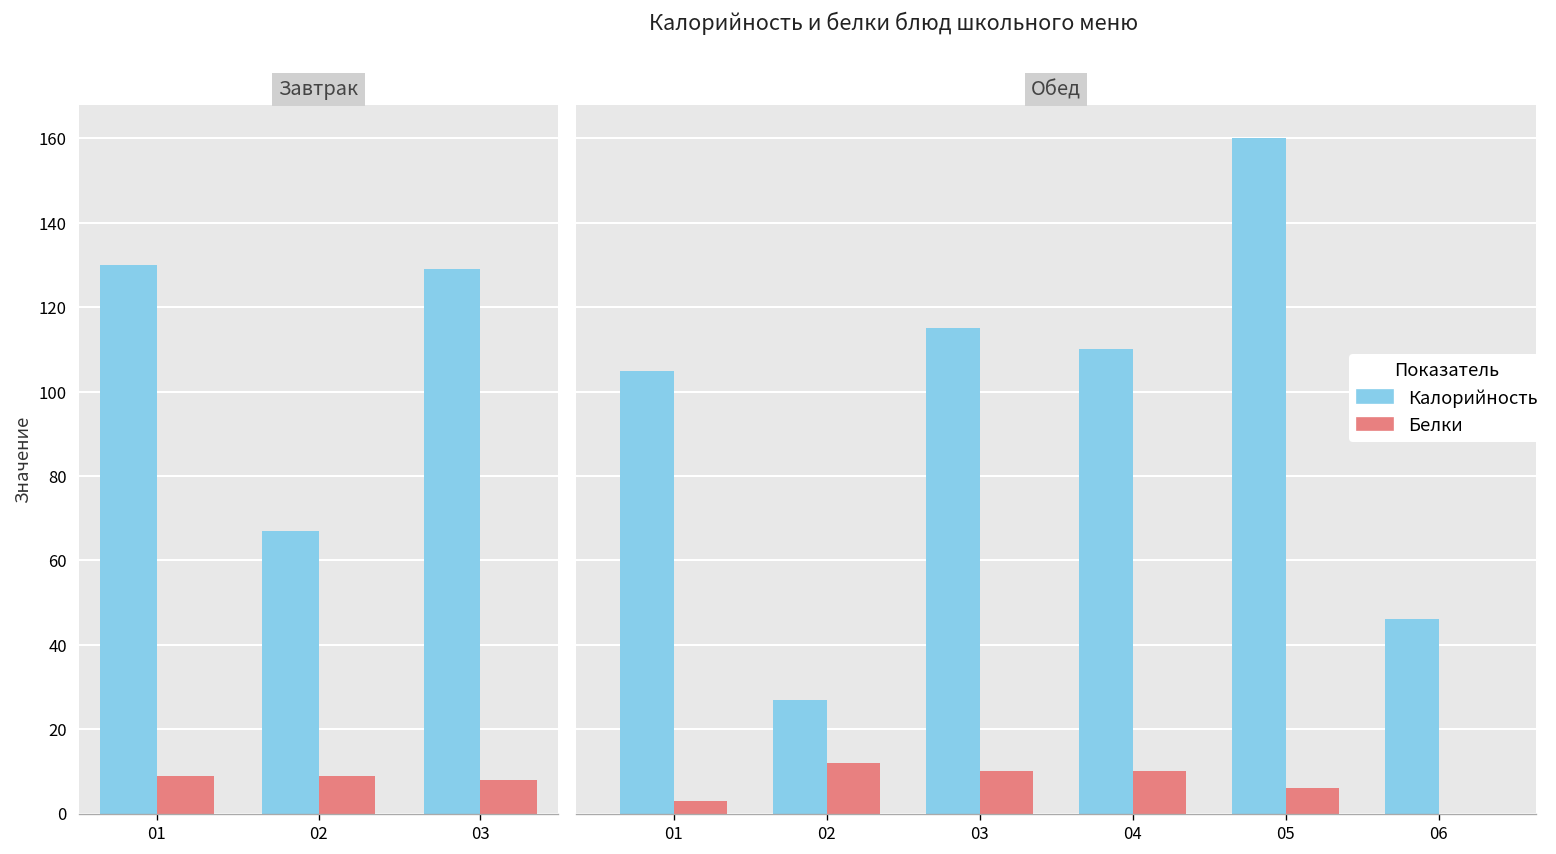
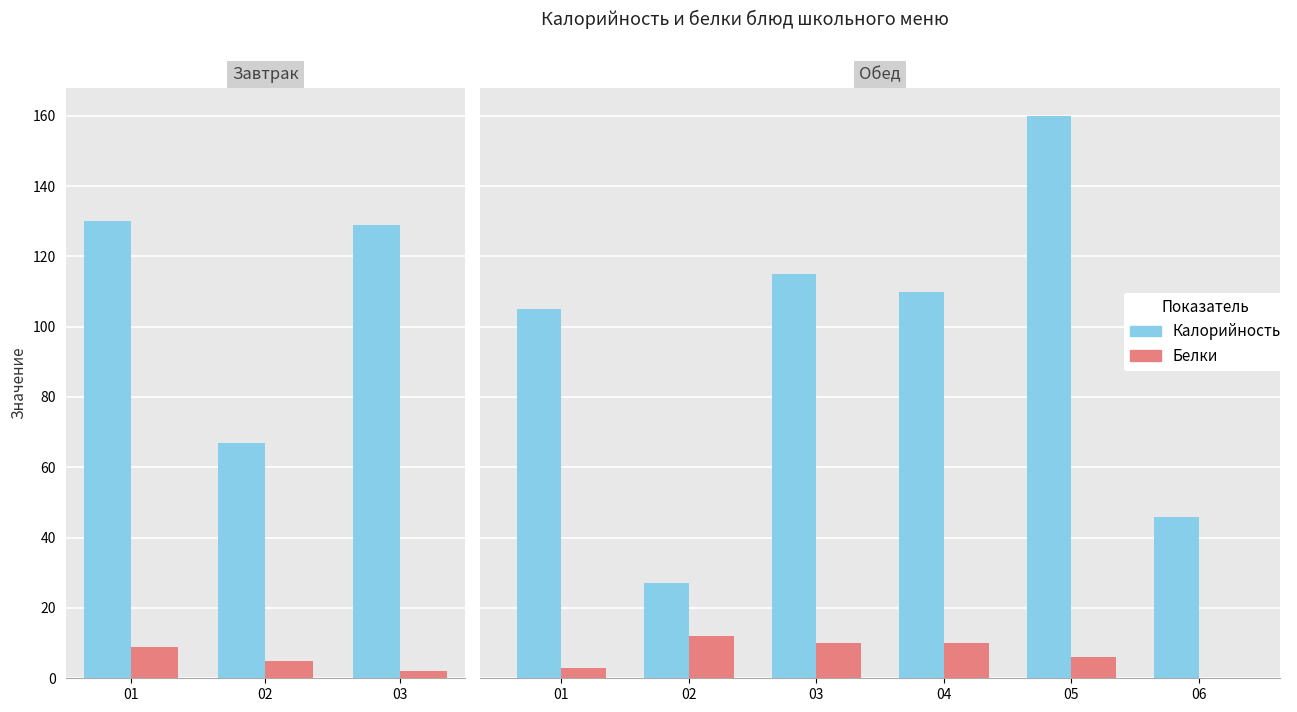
  {
    "Завтрак": {
      "Калорийность": {
        "01": 130,
        "02": 67,
        "03": 129
      },
      "Белки": {
        "01": 9,
-       "02": 9,
-       "03": 8
+       "02": 5,
+       "03": 2
      }
    }
  }
